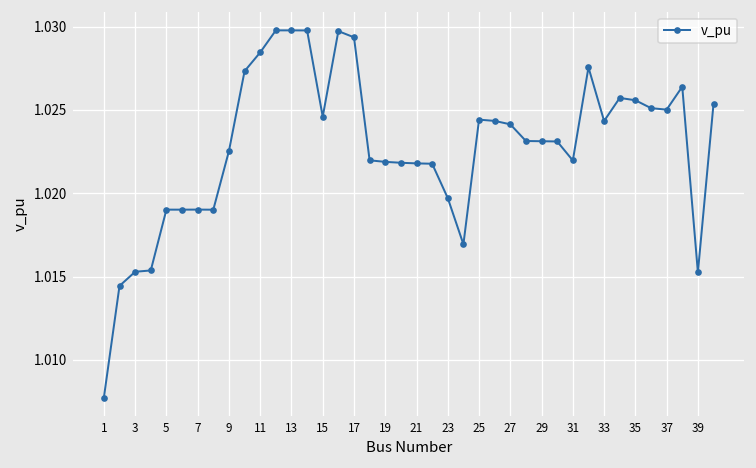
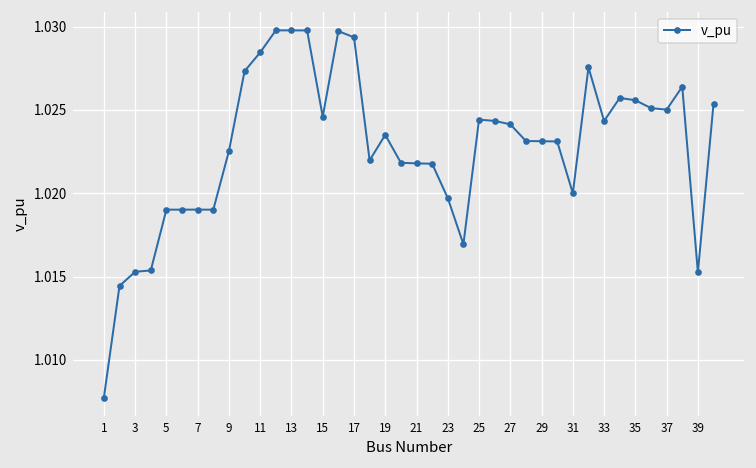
  {
    "1": 1.0077,
    "3": 1.0153,
    "5": 1.0190,
    "7": 1.0190,
    "9": 1.0225,
    "11": 1.0284,
    "13": 1.0298,
    "15": 1.0246,
    "17": 1.0294,
-   "19": 1.0219,
+   "19": 1.0235,
    "21": 1.0218,
    "23": 1.0197,
    "25": 1.0244,
    "27": 1.0241,
    "29": 1.0231,
-   "31": 1.0220,
+   "31": 1.0200,
    "33": 1.0243,
    "35": 1.0256,
    "37": 1.0250,
    "39": 1.0153
  }
